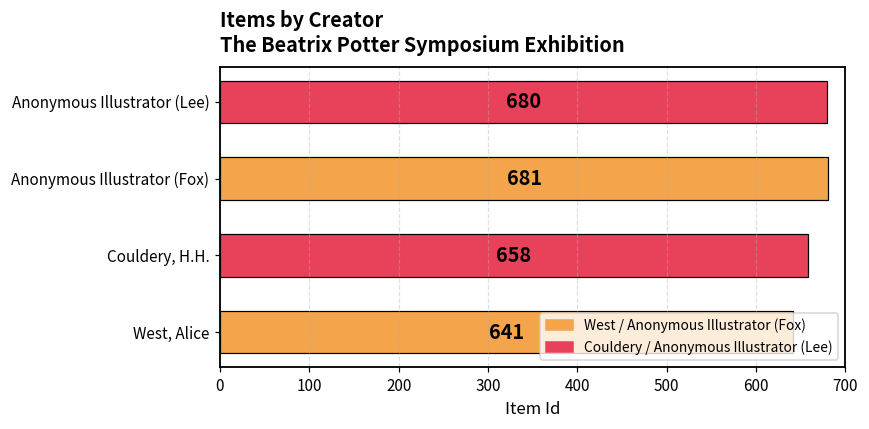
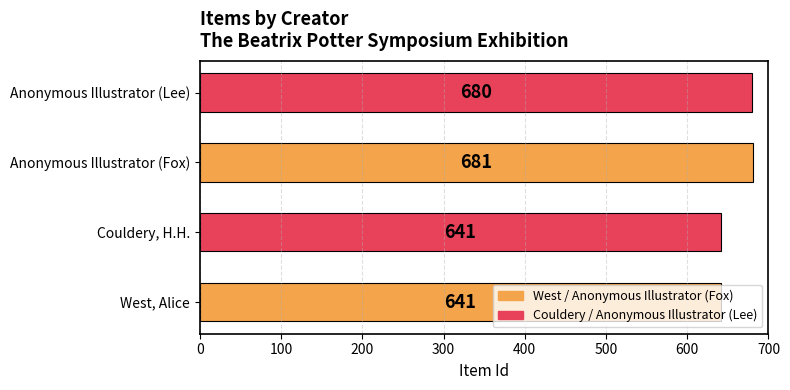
  {
    "Anonymous Illustrator (Lee)": 680,
    "Anonymous Illustrator (Fox)": 681,
-   "Couldery, H.H.": 658
+   "Couldery, H.H.": 641
  }
